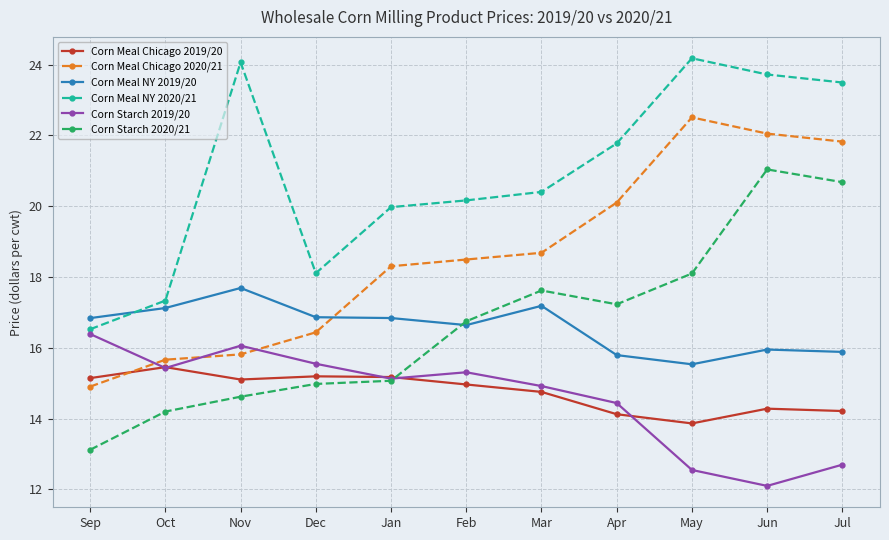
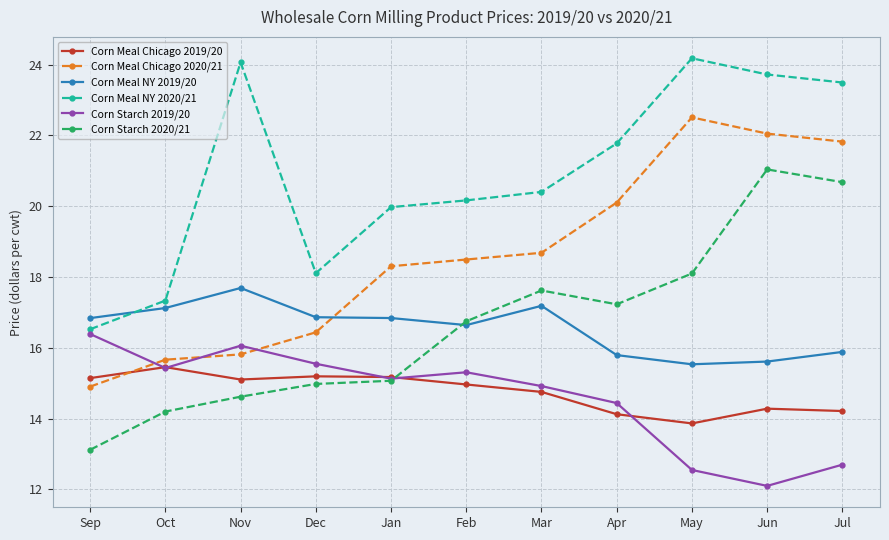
  {
    "Corn Meal Chicago 2019/20": {
      "Sep": 15.1,
      "Nov": 15.1,
      "Dec": 15.2,
      "Feb": 15.0,
      "Mar": 14.8,
      "Apr": 14.1,
      "May": 13.9,
      "Jun": 14.3,
      "Jul": 14.2
    },
    "Corn Meal Chicago 2020/21": {
      "Sep": 14.9,
      "Oct": 15.7,
      "Nov": 15.8,
      "Dec": 16.4,
      "Jan": 18.3,
      "Feb": 18.5,
      "Mar": 18.7,
      "Apr": 20.1,
      "May": 22.5,
      "Jun": 22.1,
      "Jul": 21.8
    },
    "Corn Meal NY 2019/20": {
      "Sep": 16.8,
      "Oct": 17.1,
      "Nov": 17.7,
      "Dec": 16.9,
      "Jan": 16.8,
      "Feb": 16.6,
      "Mar": 17.2,
      "Apr": 15.8,
      "May": 15.5,
-     "Jun": 16.0,
+     "Jun": 15.6,
      "Jul": 15.9
    },
    "Corn Meal NY 2020/21": {
      "Sep": 16.5,
      "Oct": 17.3,
      "Nov": 24.1,
      "Dec": 18.1,
      "Jan": 20.0,
      "Feb": 20.2,
      "Mar": 20.4,
      "Apr": 21.8,
      "May": 24.2,
      "Jun": 23.7,
      "Jul": 23.5
    },
    "Corn Starch 2019/20": {
      "Sep": 16.4,
      "Nov": 16.1,
      "Dec": 15.6,
      "Feb": 15.3,
      "Mar": 14.9,
      "Apr": 14.4,
      "May": 12.6,
      "Jun": 12.1,
      "Jul": 12.7
    },
    "Corn Starch 2020/21": {
      "Sep": 13.1,
      "Oct": 14.2,
      "Nov": 14.6,
      "Dec": 15.0,
      "Feb": 16.8,
      "Mar": 17.6,
      "Apr": 17.2,
      "May": 18.1,
      "Jun": 21.0,
      "Jul": 20.7
    }
  }
